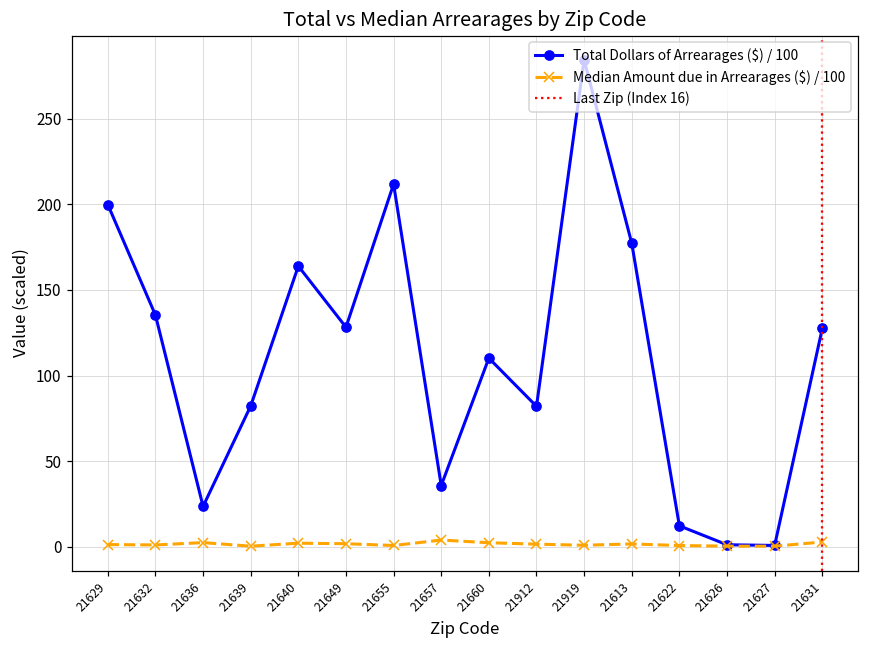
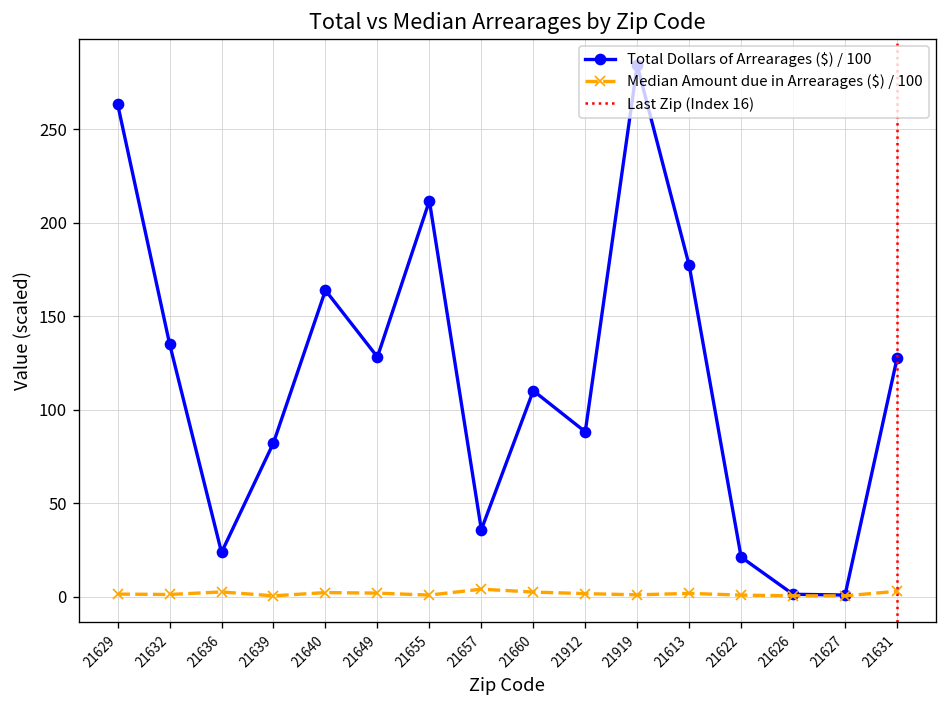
  {
    "Total Dollars of Arrearages ($) / 100": {
-     "21629": 200,
+     "21629": 264,
      "21632": 135,
      "21636": 24,
      "21639": 82,
      "21640": 164,
      "21649": 128,
      "21655": 212,
      "21657": 36,
      "21660": 110,
-     "21912": 82,
+     "21912": 88,
      "21613": 177,
-     "21622": 12,
+     "21622": 21,
      "21631": 128
    },
    "Median Amount due in Arrearages ($) / 100": {
      "21629": 1,
      "21632": 1,
      "21636": 3,
      "21639": 0,
      "21640": 2,
      "21649": 2,
      "21655": 1,
      "21657": 4,
      "21660": 2,
      "21912": 2,
      "21919": 1,
      "21613": 2,
      "21622": 1,
      "21631": 3
    }
  }
